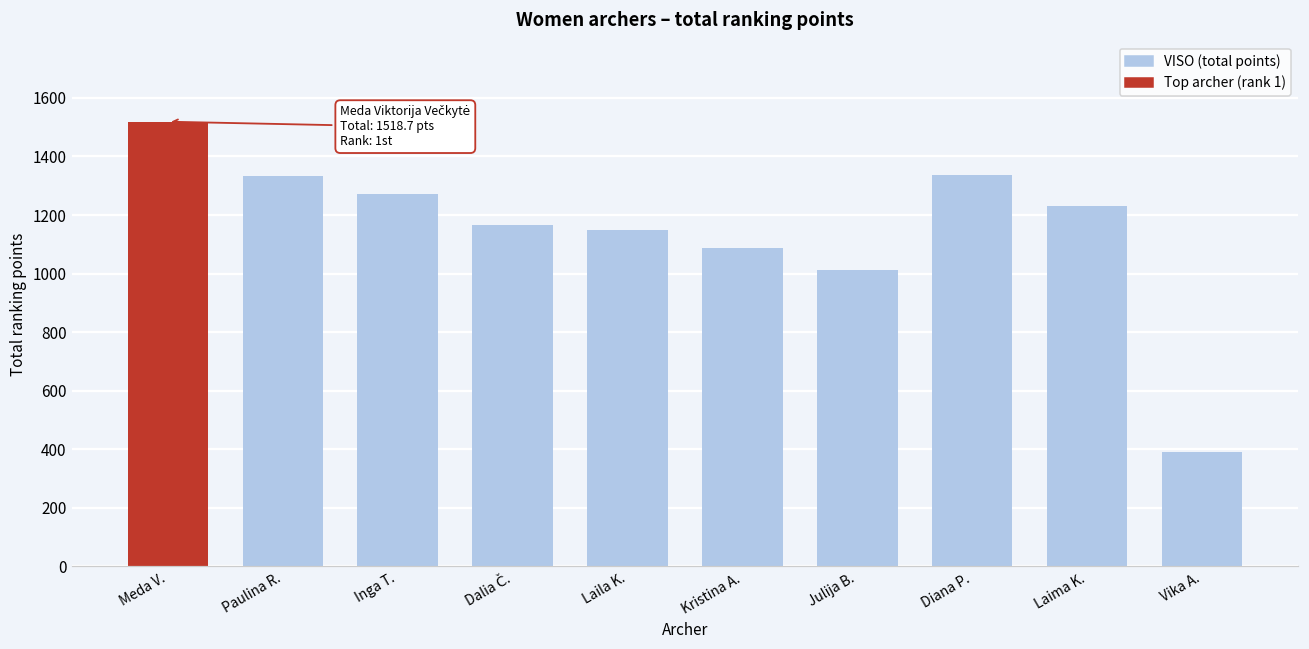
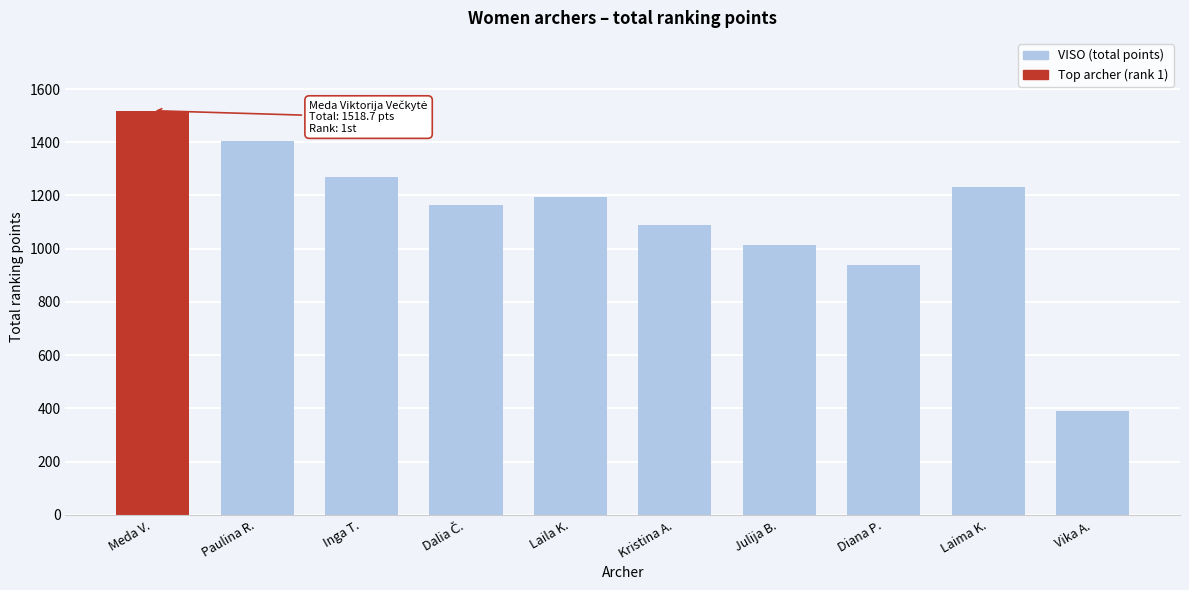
  {
-   "Paulina R.": 1330,
+   "Paulina R.": 1400,
    "Inga T.": 1270,
    "Dalia Č.": 1160,
-   "Laila K.": 1150,
+   "Laila K.": 1190,
    "Kristina A.": 1090,
    "Julija B.": 1010,
-   "Diana P.": 1340,
+   "Diana P.": 940,
    "Laima K.": 1230,
    "Vika A.": 390
  }
